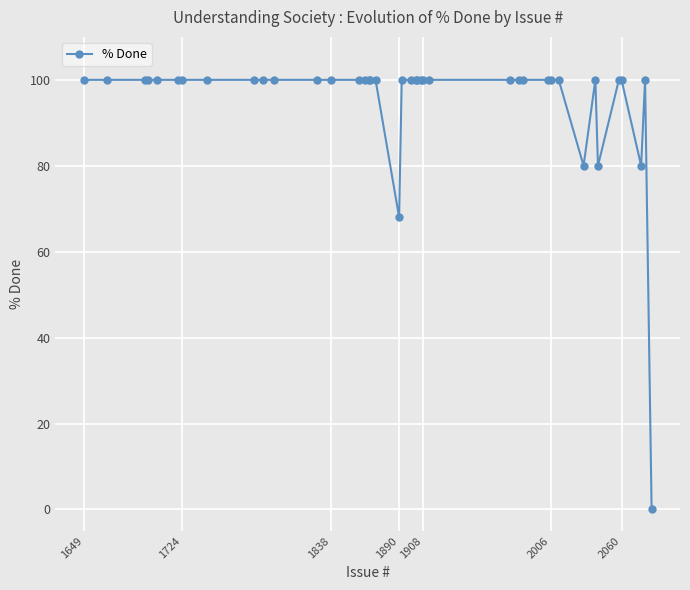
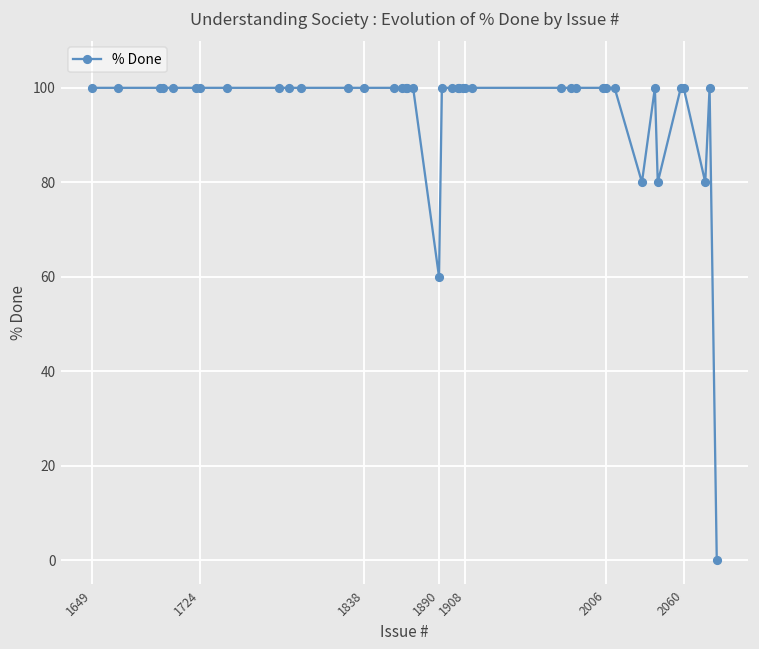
  {
    "1649": 100,
    "1724": 100,
    "1838": 100,
-   "1890": 68,
+   "1890": 60,
    "1908": 100,
    "2006": 100,
    "2060": 100
  }
